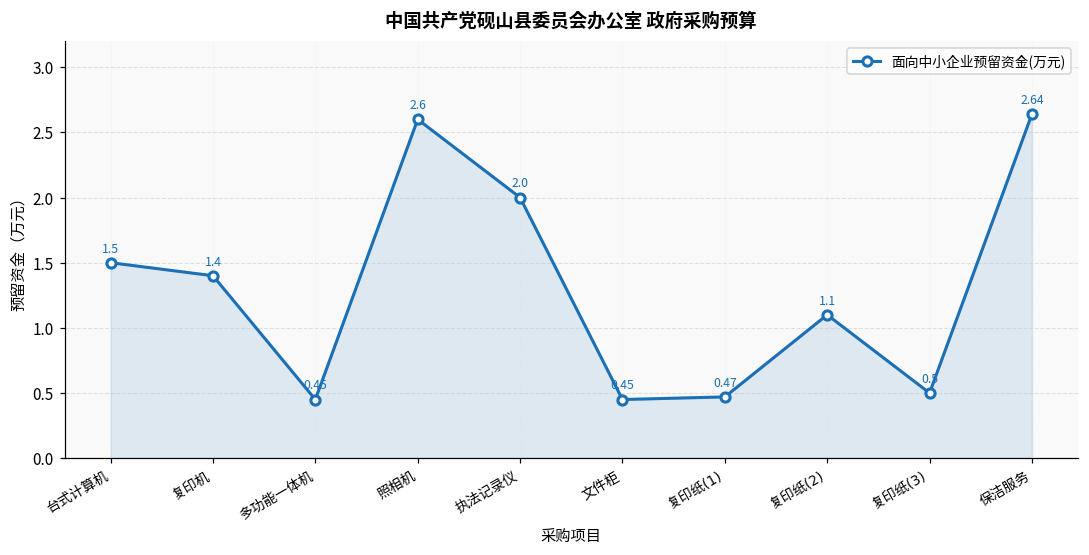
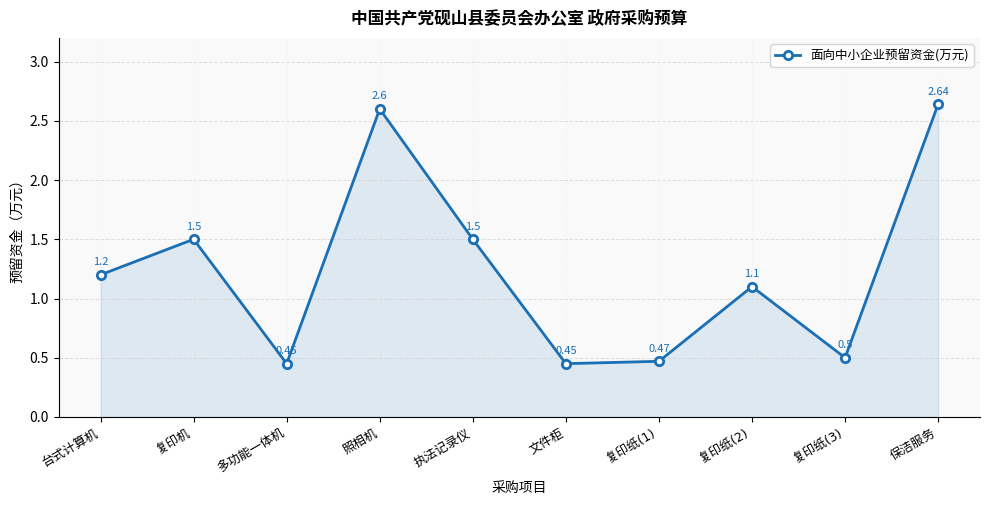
  {
-   "台式计算机": 1.5,
-   "复印机": 1.4,
+   "台式计算机": 1.2,
+   "复印机": 1.5,
    "多功能一体机": 0.45,
    "照相机": 2.6,
-   "执法记录仪": 2.0,
+   "执法记录仪": 1.5,
    "文件柜": 0.45,
    "复印纸(1)": 0.47,
    "复印纸(2)": 1.1,
    "复印纸(3)": 0.5,
    "保洁服务": 2.64
  }
